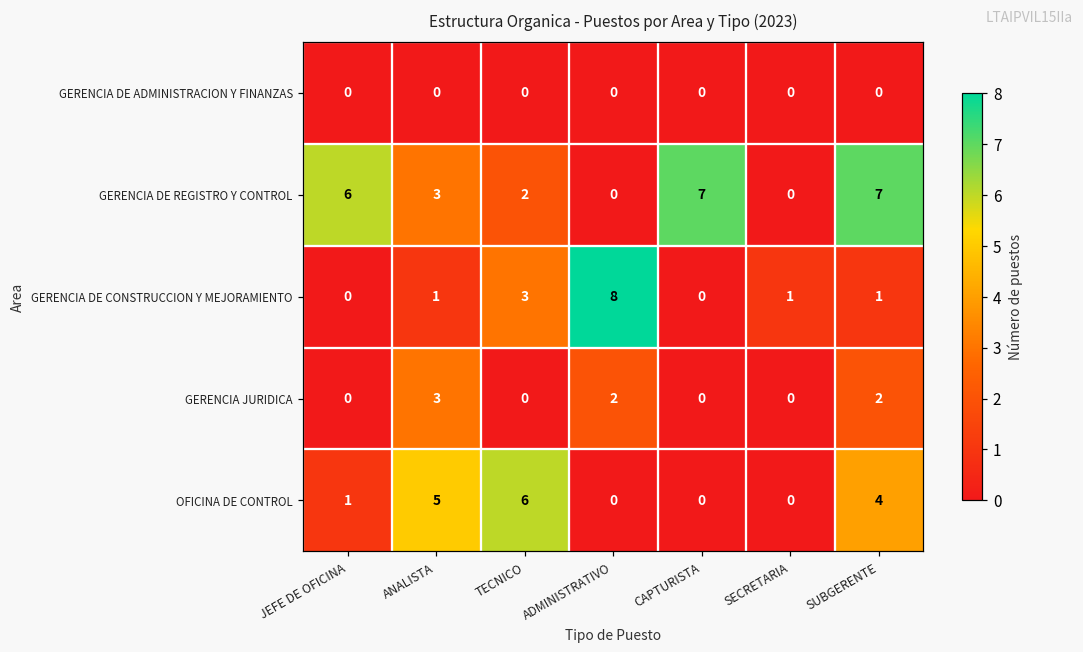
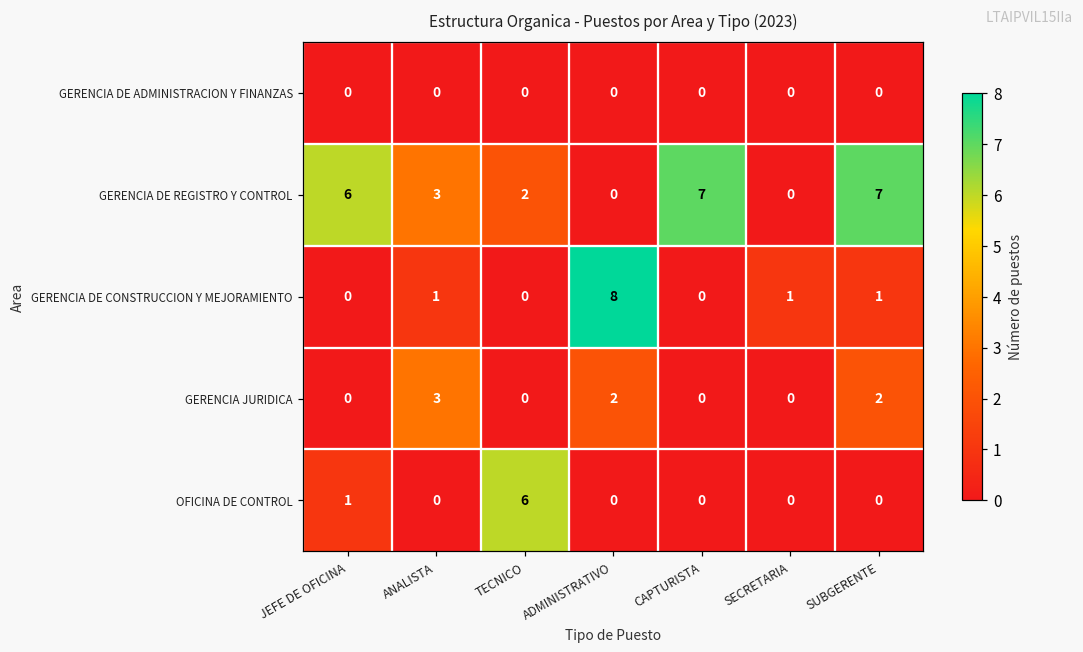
  {
    "GERENCIA DE ADMINISTRACION Y FINANZAS": {
      "JEFE DE OFICINA": 0,
      "ANALISTA": 0,
      "TECNICO": 0,
      "ADMINISTRATIVO": 0,
      "CAPTURISTA": 0,
      "SECRETARIA": 0,
      "SUBGERENTE": 0
    },
    "GERENCIA DE REGISTRO Y CONTROL": {
      "JEFE DE OFICINA": 6,
      "ANALISTA": 3,
      "TECNICO": 2,
      "ADMINISTRATIVO": 0,
      "CAPTURISTA": 7,
      "SECRETARIA": 0,
      "SUBGERENTE": 7
    },
    "GERENCIA DE CONSTRUCCION Y MEJORAMIENTO": {
      "JEFE DE OFICINA": 0,
      "ANALISTA": 1,
-     "TECNICO": 3,
+     "TECNICO": 0,
      "ADMINISTRATIVO": 8,
      "CAPTURISTA": 0,
      "SECRETARIA": 1,
      "SUBGERENTE": 1
    },
    "GERENCIA JURIDICA": {
      "JEFE DE OFICINA": 0,
      "ANALISTA": 3,
      "TECNICO": 0,
      "ADMINISTRATIVO": 2,
      "CAPTURISTA": 0,
      "SECRETARIA": 0,
      "SUBGERENTE": 2
    },
    "OFICINA DE CONTROL": {
      "JEFE DE OFICINA": 1,
-     "ANALISTA": 5,
+     "ANALISTA": 0,
      "TECNICO": 6,
      "ADMINISTRATIVO": 0,
      "CAPTURISTA": 0,
      "SECRETARIA": 0,
-     "SUBGERENTE": 4
+     "SUBGERENTE": 0
    }
  }
